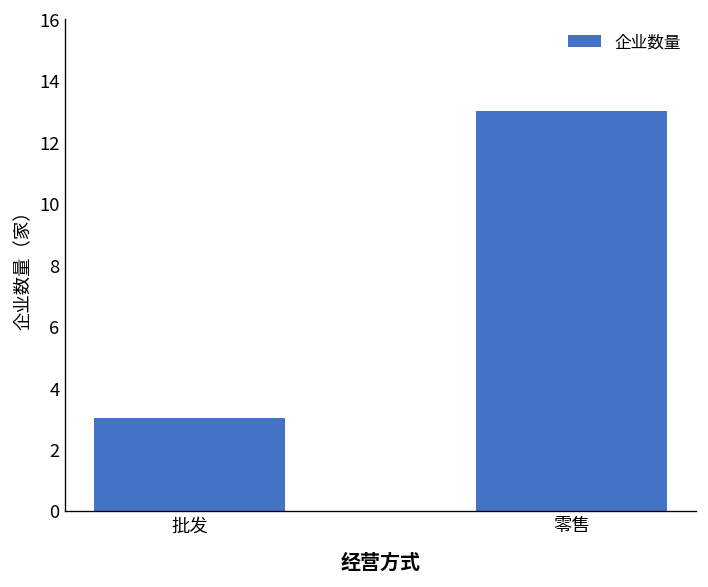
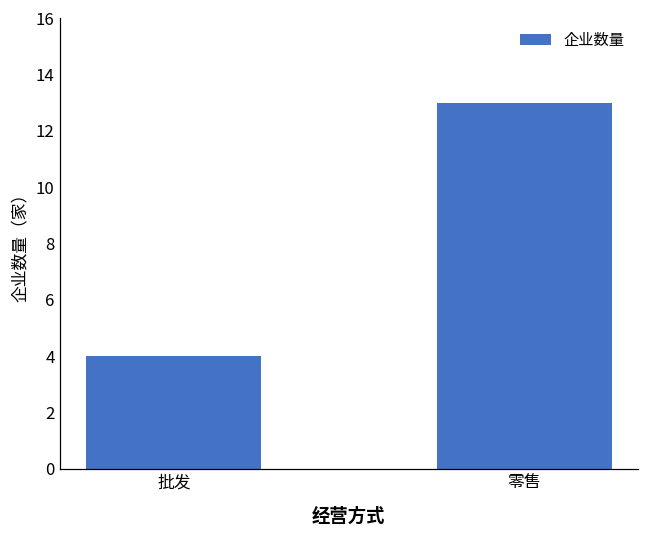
  {
-   "批发": 3,
+   "批发": 4,
    "零售": 13
  }
